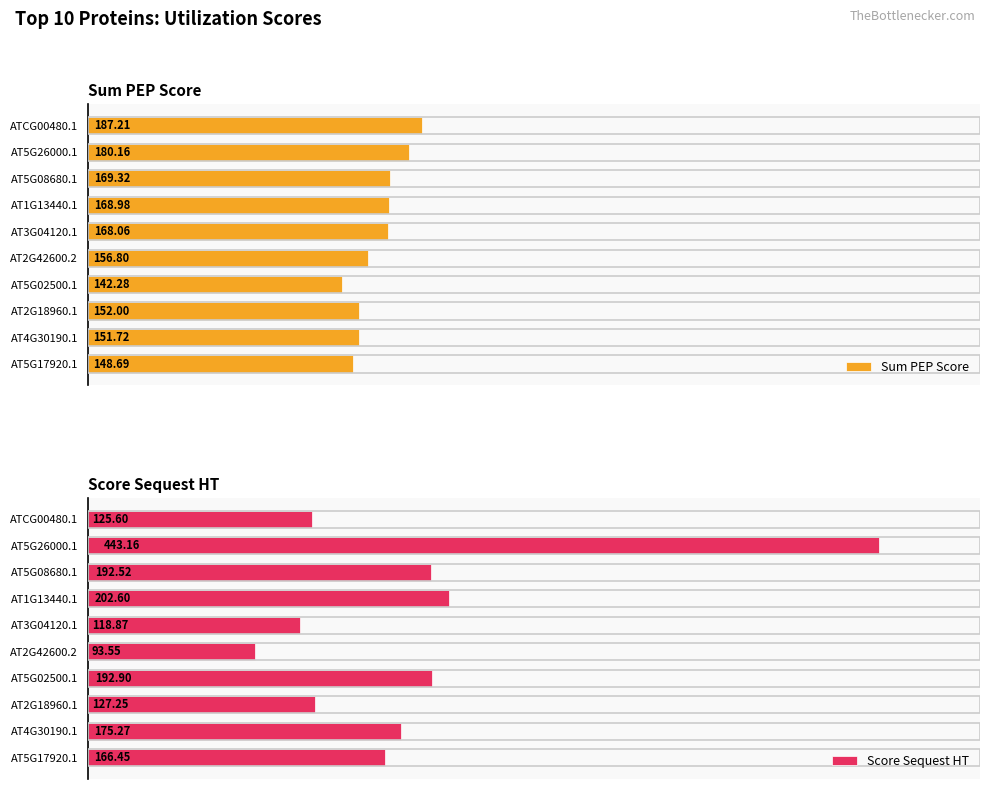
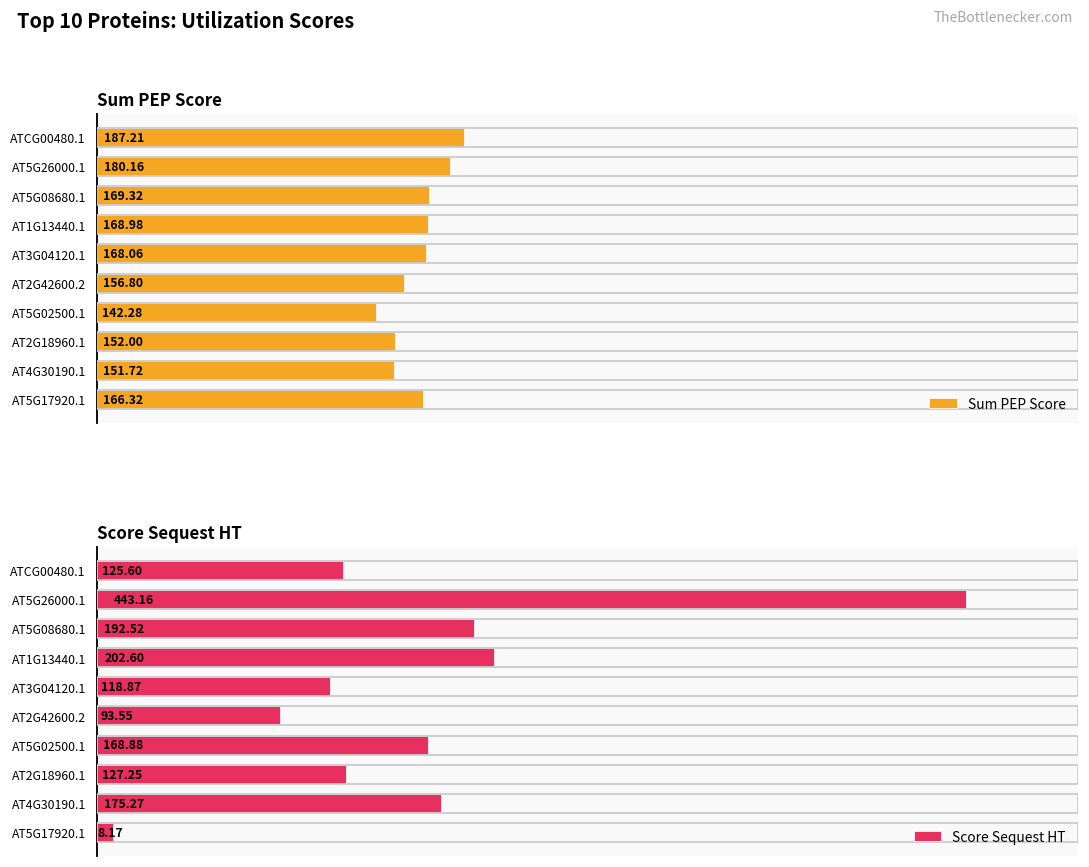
  {
    "Sum PEP Score": {
      "ATCG00480.1": 187.21,
      "AT5G26000.1": 180.16,
      "AT5G08680.1": 169.32,
      "AT1G13440.1": 168.98,
      "AT3G04120.1": 168.06,
      "AT2G42600.2": 156.80,
      "AT5G02500.1": 142.28,
      "AT2G18960.1": 152.00,
      "AT4G30190.1": 151.72,
-     "AT5G17920.1": 148.69
+     "AT5G17920.1": 166.32
    },
    "Score Sequest HT": {
      "ATCG00480.1": 125.60,
      "AT5G26000.1": 443.16,
      "AT5G08680.1": 192.52,
      "AT1G13440.1": 202.60,
      "AT3G04120.1": 118.87,
      "AT2G42600.2": 93.55,
-     "AT5G02500.1": 192.90,
+     "AT5G02500.1": 168.88,
      "AT2G18960.1": 127.25,
      "AT4G30190.1": 175.27,
-     "AT5G17920.1": 166.45
+     "AT5G17920.1": 8.17
    }
  }
